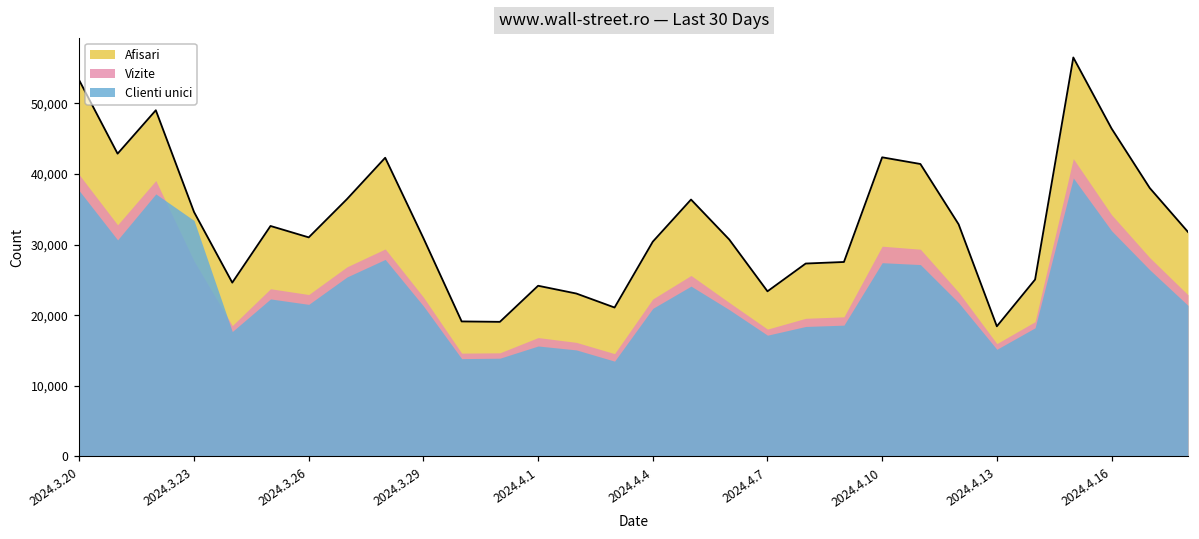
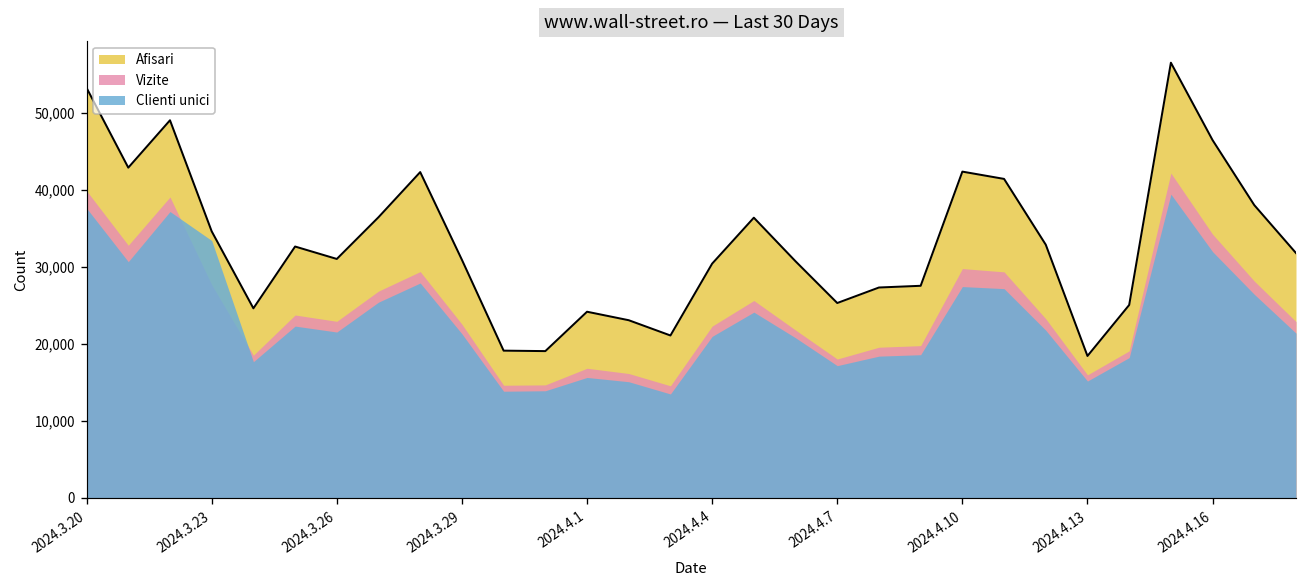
  {
    "Afisari": {
      "2024.3.20": "53,000",
      "2024.3.23": "35,000",
      "2024.3.26": "31,000",
      "2024.3.29": "31,000",
      "2024.4.1": "24,000",
      "2024.4.4": "30,000",
-     "2024.4.7": "23,000",
+     "2024.4.7": "25,000",
      "2024.4.10": "42,000",
      "2024.4.13": "18,000",
      "2024.4.16": "46,000"
    },
    "Vizite": {
      "2024.3.20": "40,000",
      "2024.3.23": "28,000",
      "2024.3.26": "23,000",
      "2024.3.29": "23,000",
      "2024.4.1": "17,000",
      "2024.4.4": "22,000",
      "2024.4.7": "18,000",
      "2024.4.10": "30,000",
      "2024.4.13": "16,000",
      "2024.4.16": "34,000"
    },
    "Clienti unici": {
      "2024.3.20": "38,000",
      "2024.3.23": "33,000",
      "2024.3.26": "22,000",
      "2024.3.29": "21,000",
      "2024.4.1": "16,000",
      "2024.4.4": "21,000",
      "2024.4.7": "17,000",
      "2024.4.10": "27,000",
      "2024.4.13": "15,000",
      "2024.4.16": "32,000"
    }
  }
